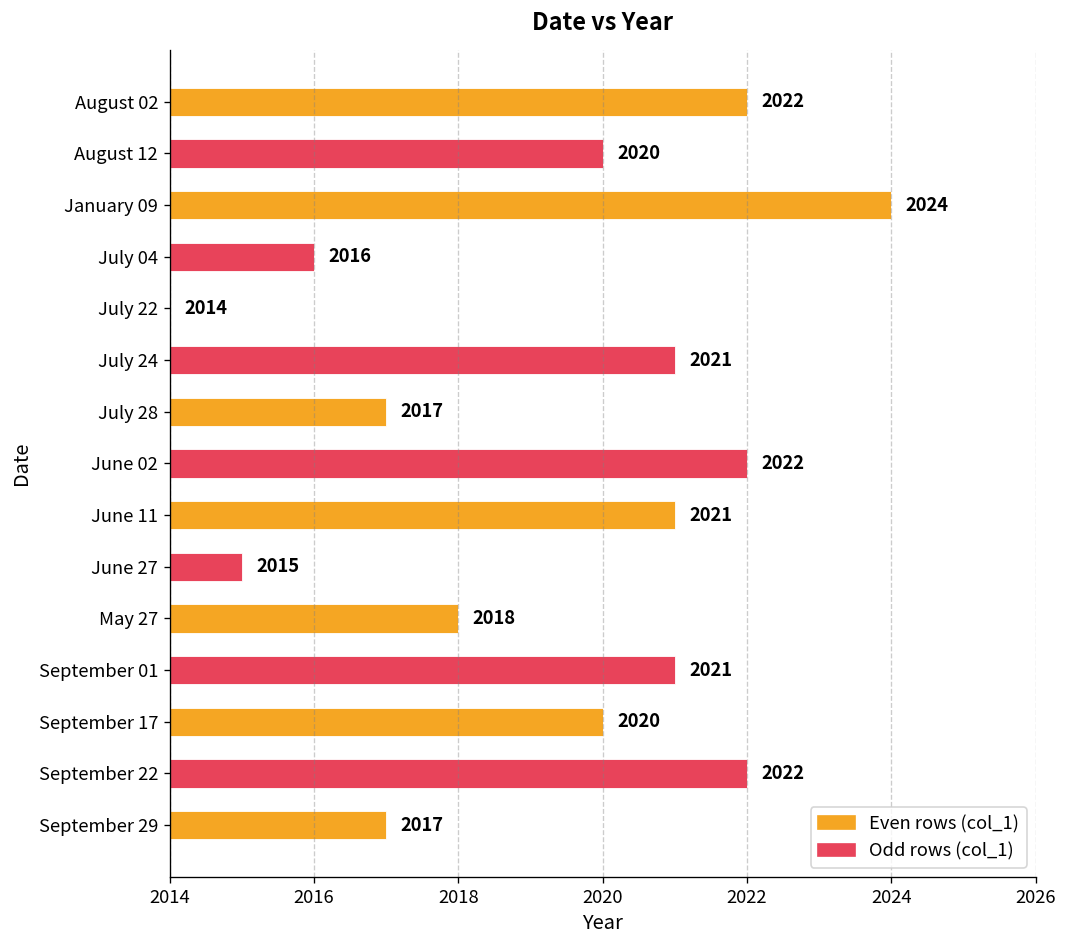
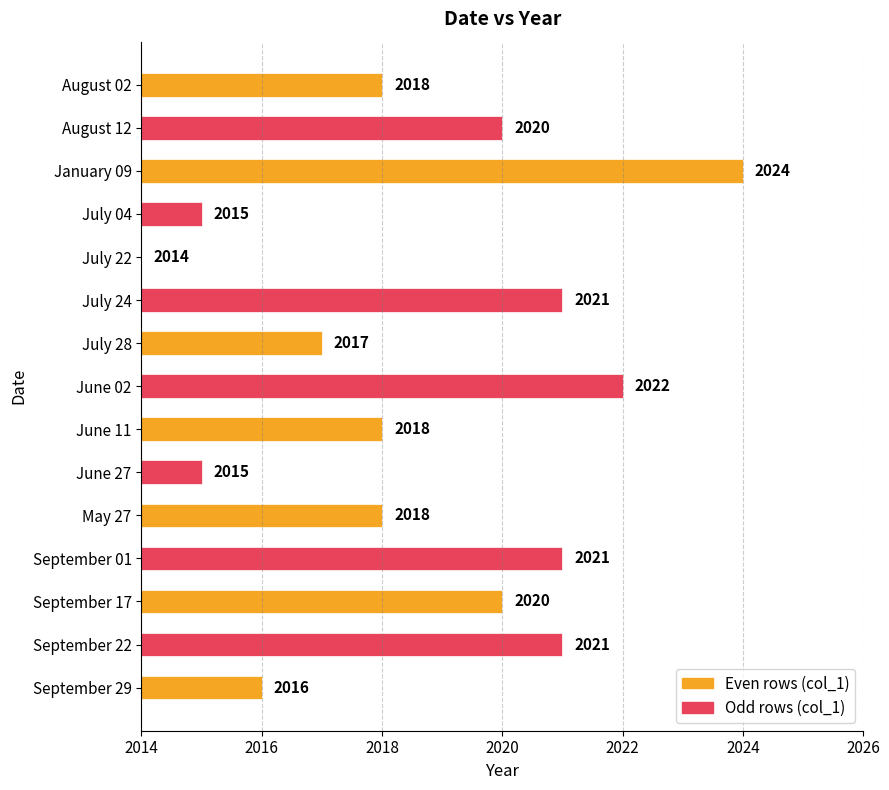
  {
-   "August 02": 2022,
+   "August 02": 2018,
    "August 12": 2020,
    "January 09": 2024,
-   "July 04": 2016,
+   "July 04": 2015,
    "July 22": 2014,
    "July 24": 2021,
    "July 28": 2017,
    "June 02": 2022,
-   "June 11": 2021,
+   "June 11": 2018,
    "June 27": 2015,
    "May 27": 2018,
    "September 01": 2021,
    "September 17": 2020,
-   "September 22": 2022,
-   "September 29": 2017
+   "September 22": 2021,
+   "September 29": 2016
  }
